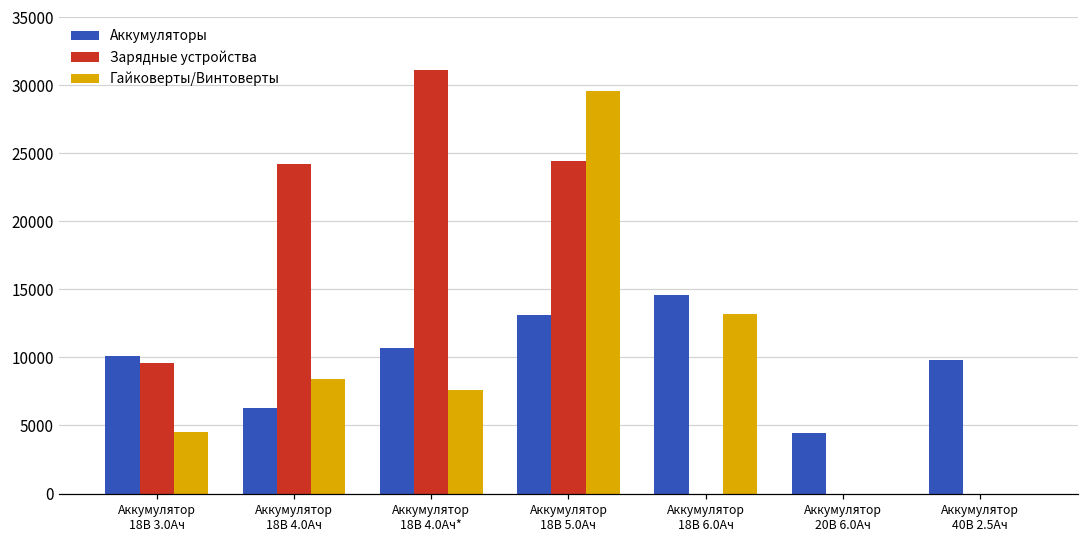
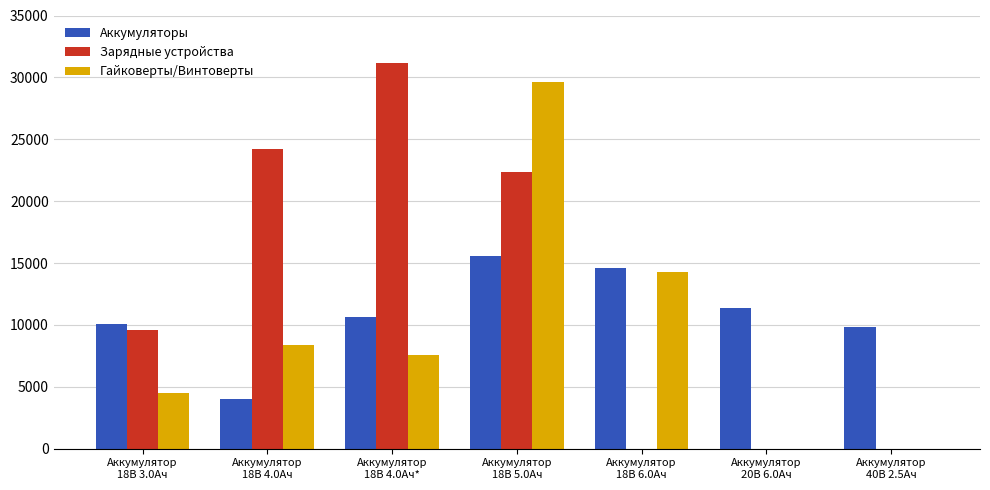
  {
    "Аккумуляторы": {
      "Аккумулятор 18В 3.0Ач": 10100,
-     "Аккумулятор 18В 4.0Ач": 6300,
+     "Аккумулятор 18В 4.0Ач": 4000,
      "Аккумулятор 18В 4.0Ач*": 10700,
-     "Аккумулятор 18В 5.0Ач": 13100,
+     "Аккумулятор 18В 5.0Ач": 15500,
      "Аккумулятор 18В 6.0Ач": 14600,
-     "Аккумулятор 20В 6.0Ач": 4500,
+     "Аккумулятор 20В 6.0Ач": 11300,
      "Аккумулятор 40В 2.5Ач": 9800
    },
    "Зарядные устройства": {
      "Аккумулятор 18В 3.0Ач": 9600,
      "Аккумулятор 18В 4.0Ач": 24200,
      "Аккумулятор 18В 4.0Ач*": 31100,
-     "Аккумулятор 18В 5.0Ач": 24500,
+     "Аккумулятор 18В 5.0Ач": 22400,
      "Аккумулятор 18В 6.0Ач": 0,
      "Аккумулятор 20В 6.0Ач": 0,
      "Аккумулятор 40В 2.5Ач": 0
    },
    "Гайковерты/Винтоверты": {
      "Аккумулятор 18В 3.0Ач": 4500,
      "Аккумулятор 18В 4.0Ач": 8400,
      "Аккумулятор 18В 4.0Ач*": 7600,
      "Аккумулятор 18В 5.0Ач": 29600,
-     "Аккумулятор 18В 6.0Ач": 13200,
+     "Аккумулятор 18В 6.0Ач": 14300,
      "Аккумулятор 20В 6.0Ач": 0,
      "Аккумулятор 40В 2.5Ач": 0
    }
  }
